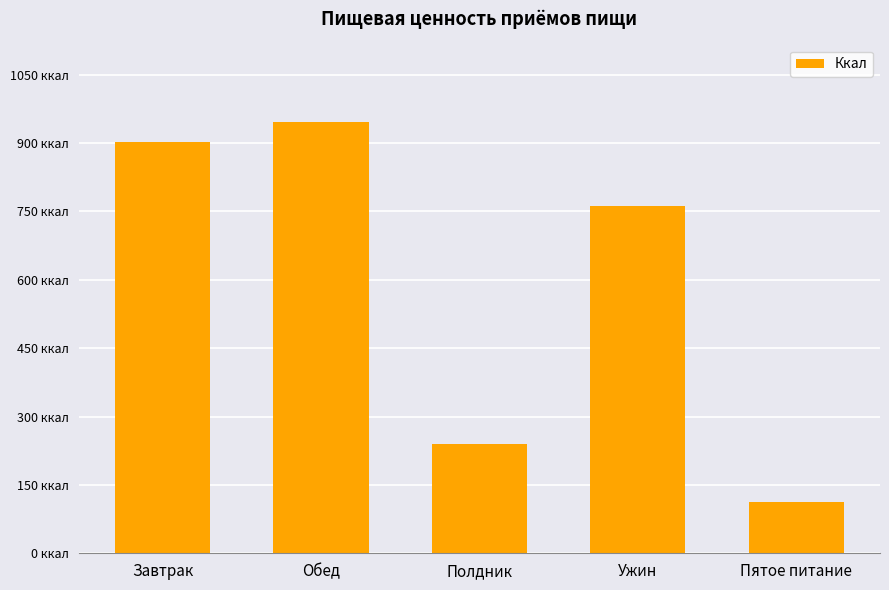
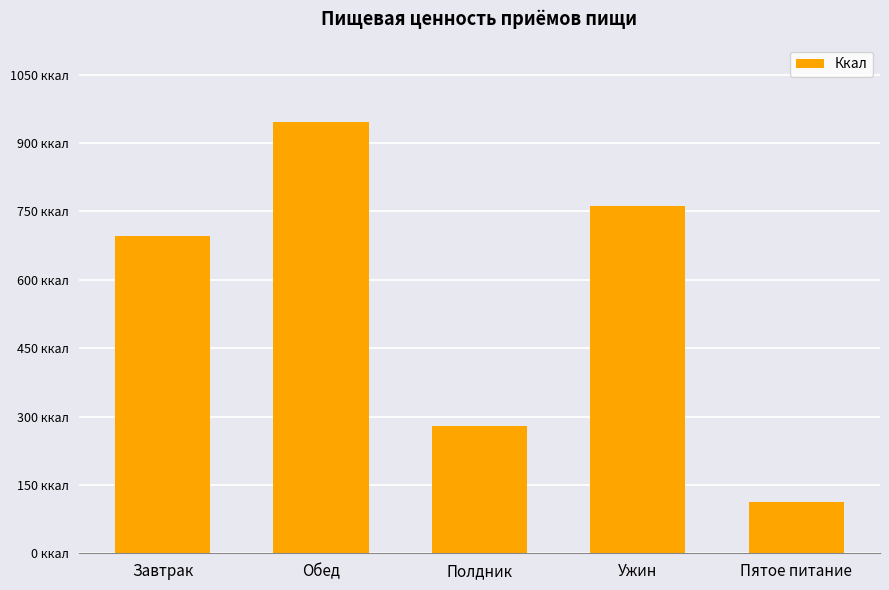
  {
-   "Завтрак": "900 ккал",
+   "Завтрак": "700 ккал",
    "Обед": "950 ккал",
-   "Полдник": "240 ккал",
+   "Полдник": "280 ккал",
    "Ужин": "760 ккал",
    "Пятое питание": "110 ккал"
  }
